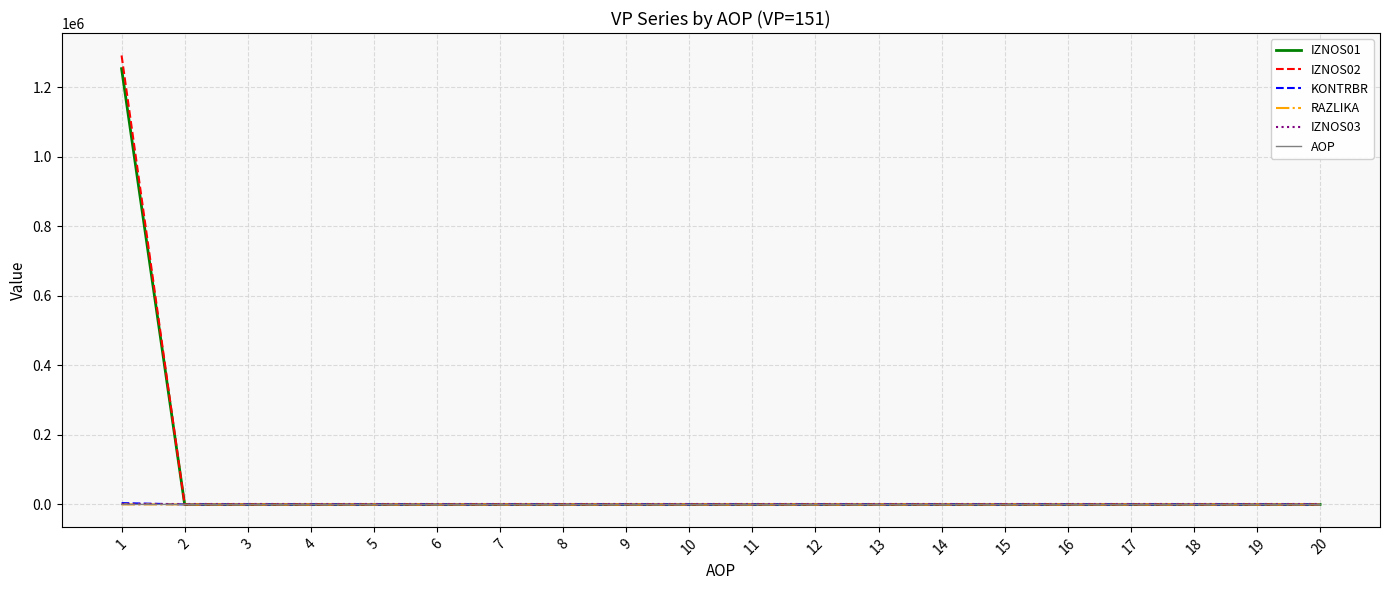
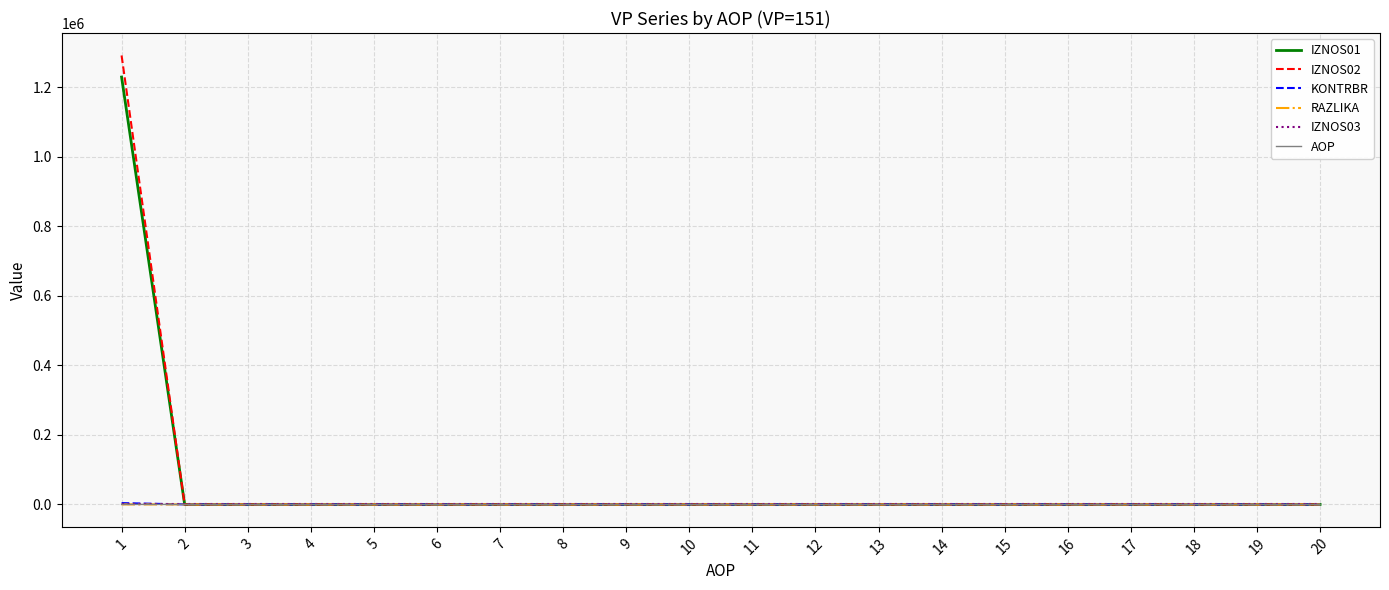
  {
    "IZNOS01": {
-     "1": 1250000
+     "1": 1230000
    },
    "IZNOS02": {
      "1": 1290000
    }
  }
